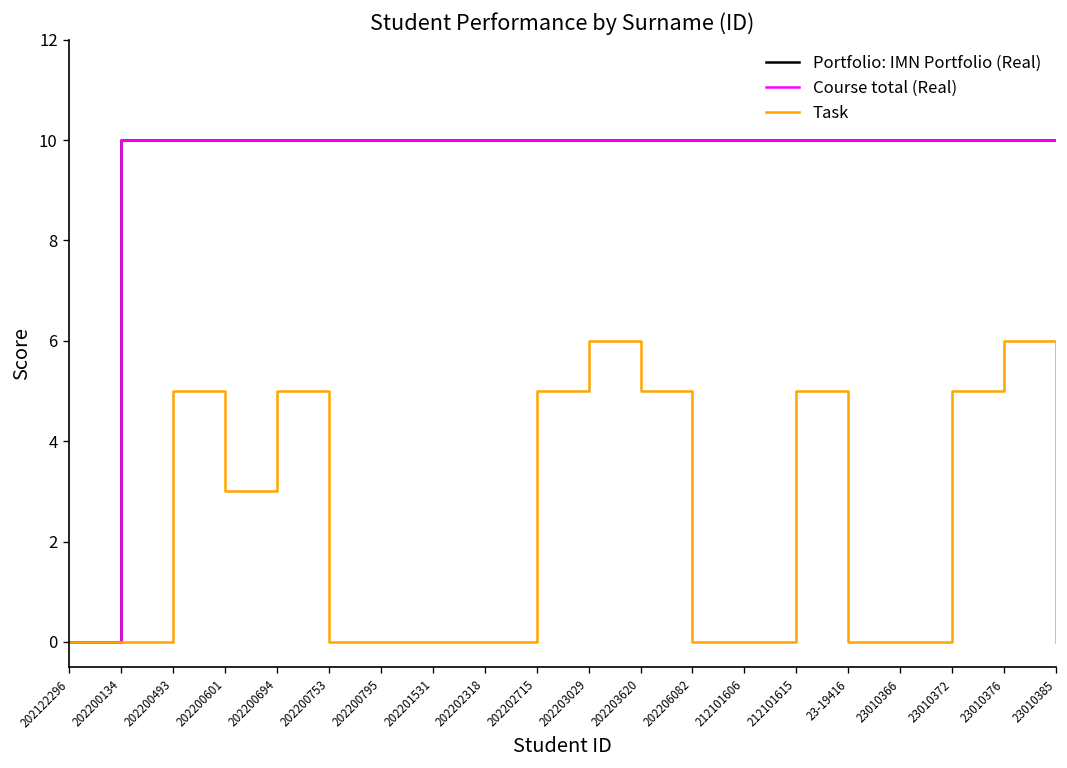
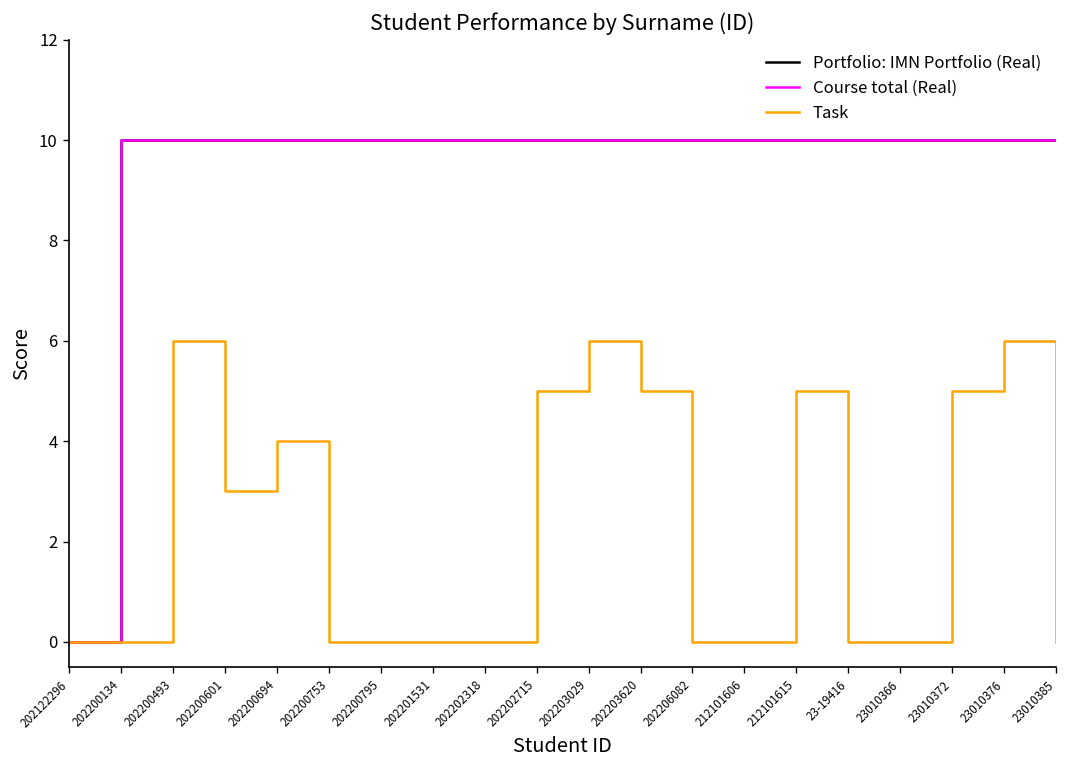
  {
    "Course total (Real)": {
      "202200134": 10,
      "202200493": 10,
      "202200601": 10,
      "202200694": 10,
      "202200753": 10,
      "202200795": 10,
      "202201531": 10,
      "202202318": 10,
      "202202715": 10,
      "202203029": 10,
      "202203620": 10,
      "202206082": 10,
      "212101606": 10,
      "212101615": 10,
      "23-19416": 10,
      "23010366": 10,
      "23010372": 10,
      "23010376": 10,
      "23010385": 10
    },
    "Task": {
      "202200134": 0,
-     "202200493": 5,
+     "202200493": 6,
      "202200601": 3,
-     "202200694": 5,
+     "202200694": 4,
      "202200753": 0,
      "202200795": 0,
      "202201531": 0,
      "202202318": 0,
      "202202715": 5,
      "202203029": 6,
      "202203620": 5,
      "202206082": 0,
      "212101606": 0,
      "212101615": 5,
      "23-19416": 0,
      "23010366": 0,
      "23010372": 5,
      "23010376": 6,
      "23010385": 0
    }
  }
